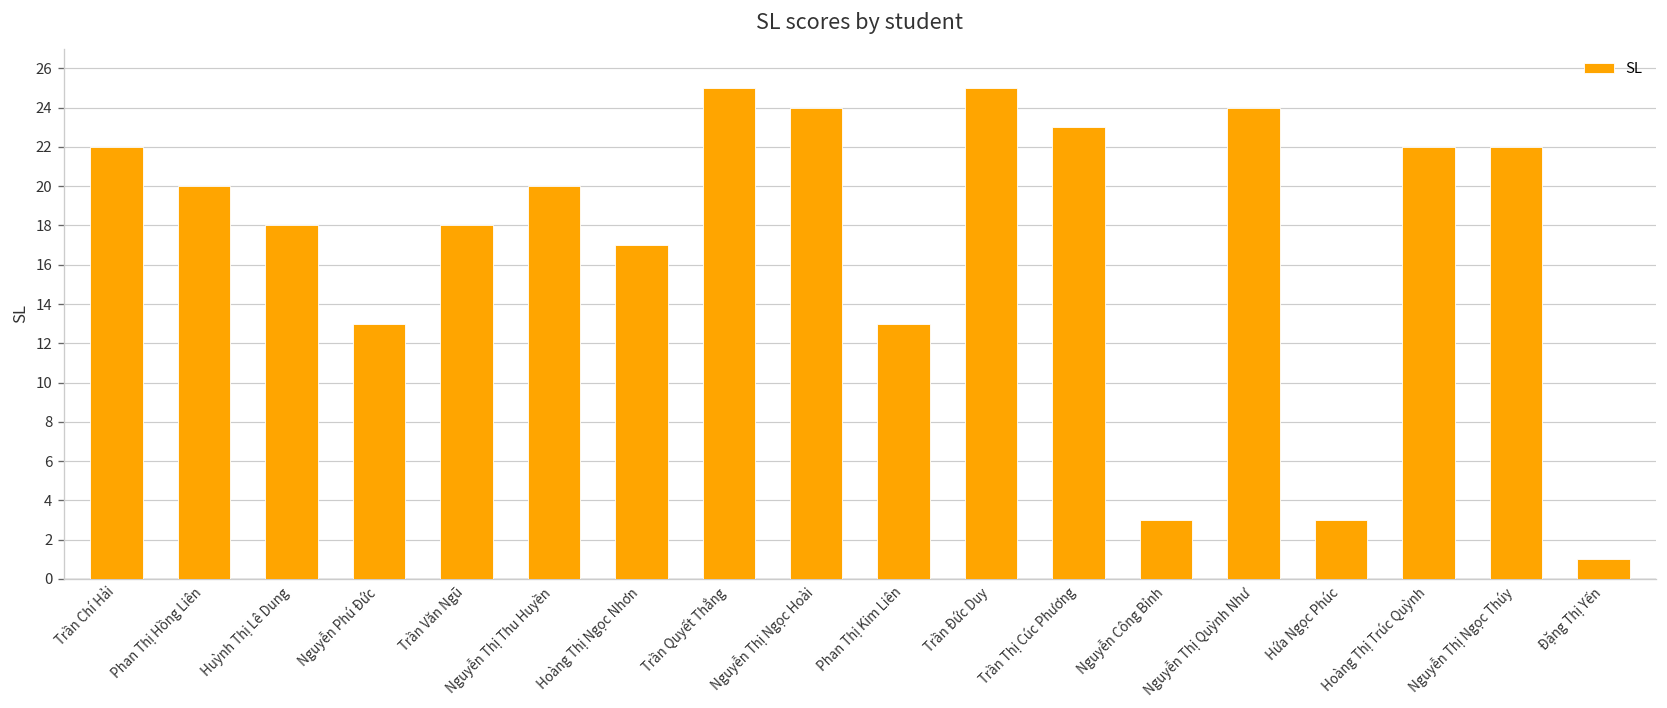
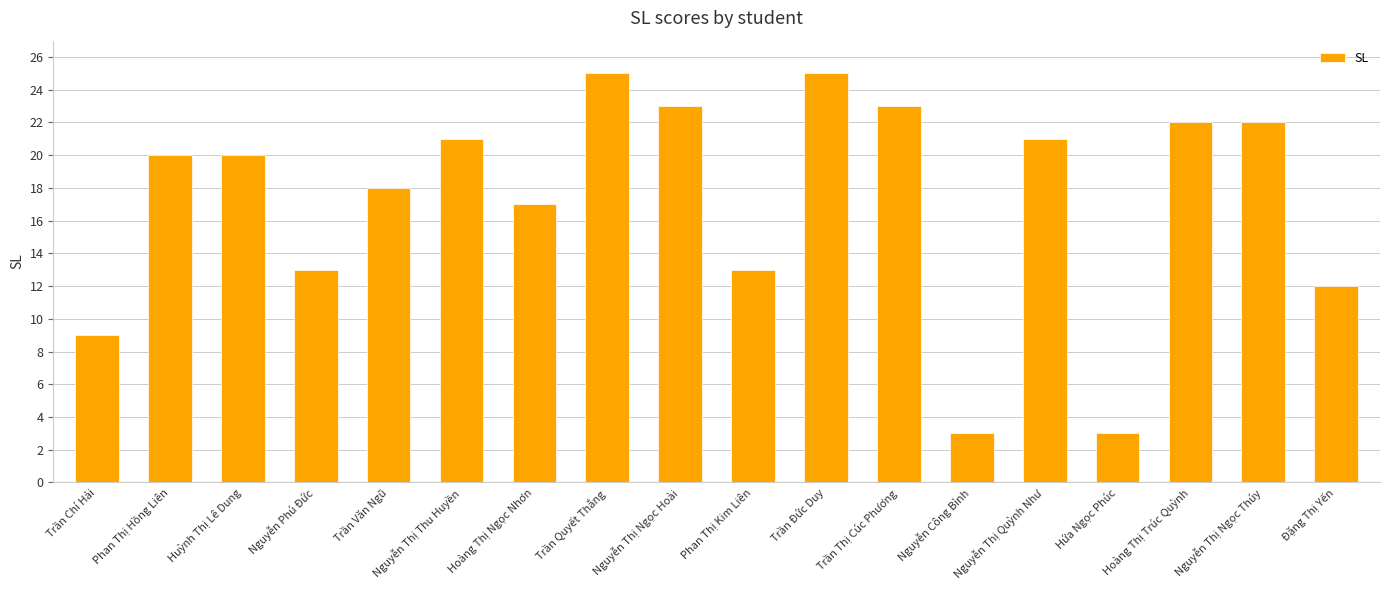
  {
-   "Trần Chí Hải": 22,
+   "Trần Chí Hải": 9,
    "Phan Thị Hồng Liên": 20,
-   "Huỳnh Thị Lê Dung": 18,
+   "Huỳnh Thị Lê Dung": 20,
    "Nguyễn Phú Đức": 13,
    "Trần Văn Ngũ": 18,
-   "Nguyễn Thị Thu Huyền": 20,
+   "Nguyễn Thị Thu Huyền": 21,
    "Hoàng Thị Ngọc Nhơn": 17,
    "Trần Quyết Thắng": 25,
-   "Nguyễn Thị Ngọc Hoài": 24,
+   "Nguyễn Thị Ngọc Hoài": 23,
    "Phan Thị Kim Liên": 13,
    "Trần Đức Duy": 25,
    "Trần Thị Cúc Phương": 23,
    "Nguyễn Công Bỉnh": 3,
-   "Nguyễn Thị Quỳnh Như": 24,
+   "Nguyễn Thị Quỳnh Như": 21,
    "Hứa Ngọc Phúc": 3,
    "Hoàng Thị Trúc Quỳnh": 22,
    "Nguyễn Thị Ngọc Thúy": 22,
-   "Đặng Thị Yến": 1
+   "Đặng Thị Yến": 12
  }
